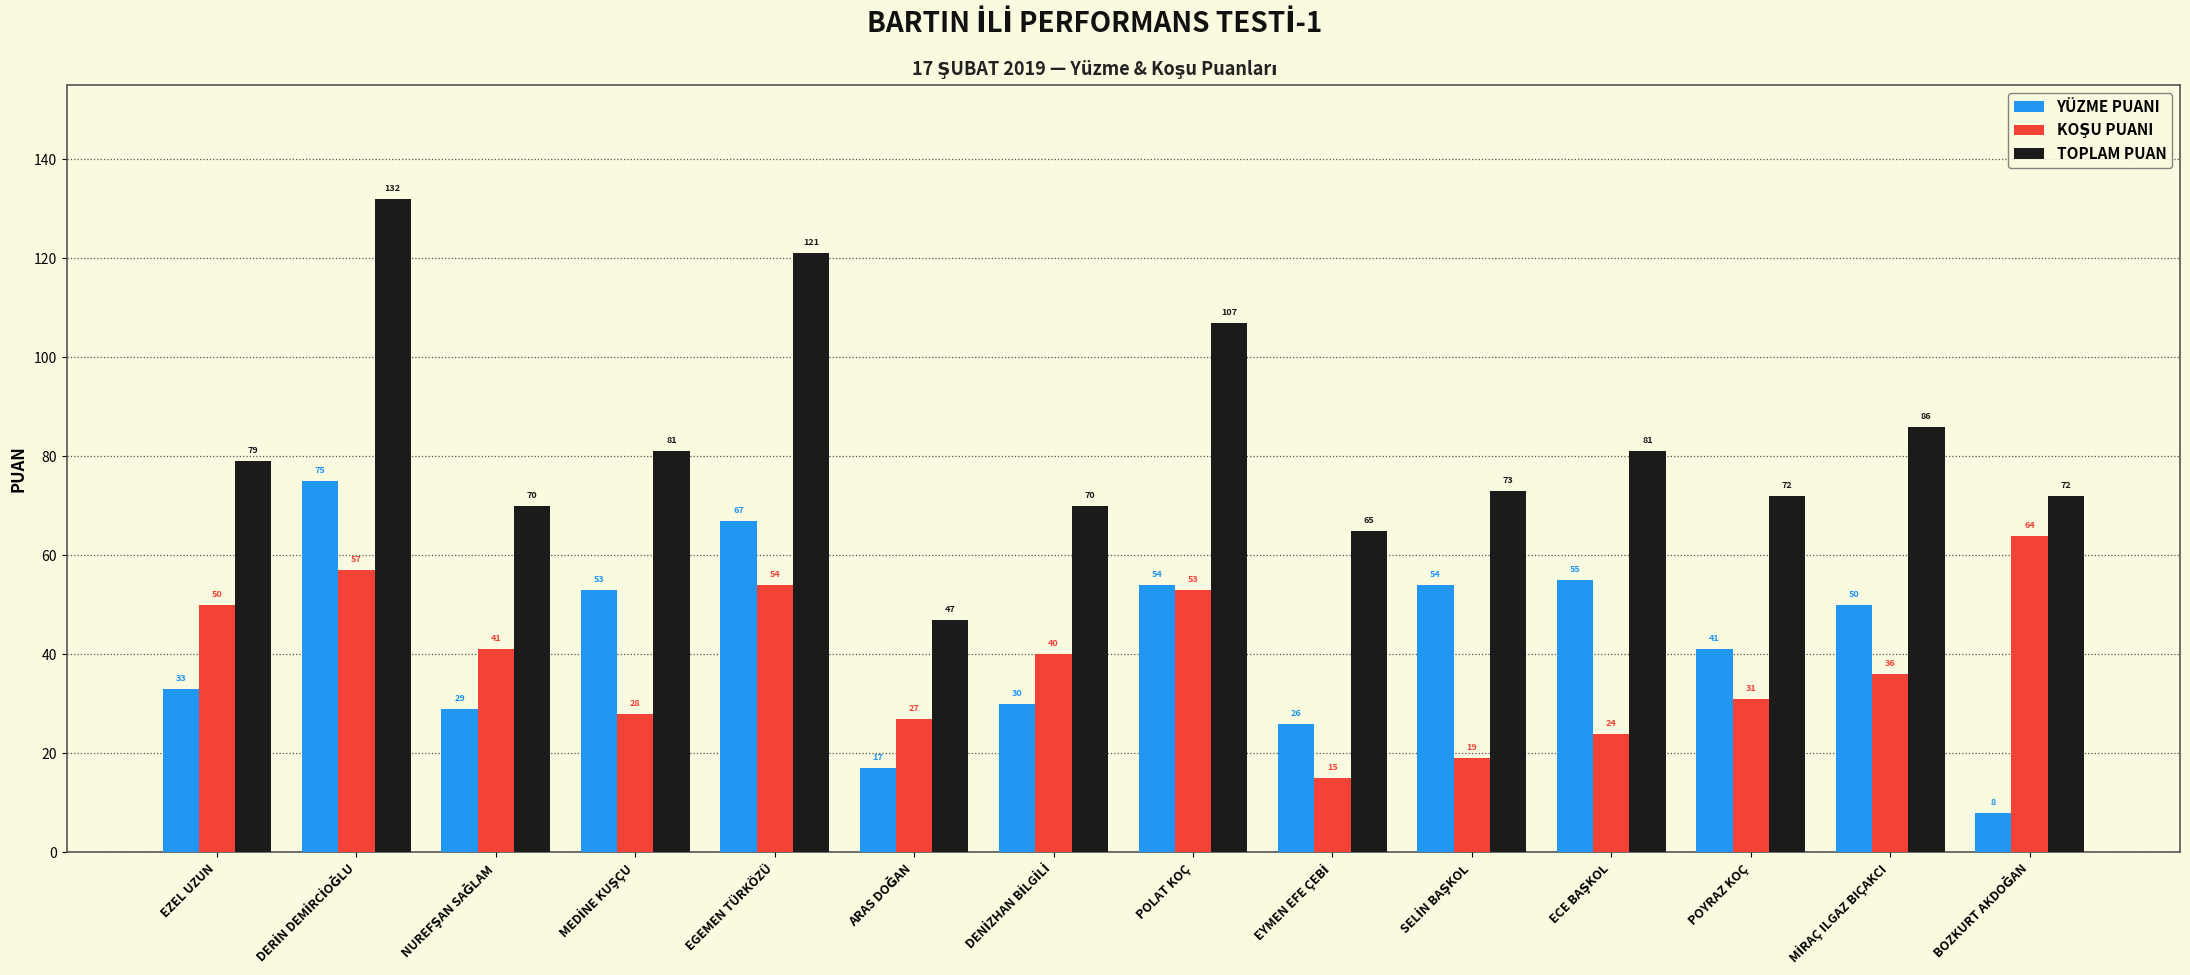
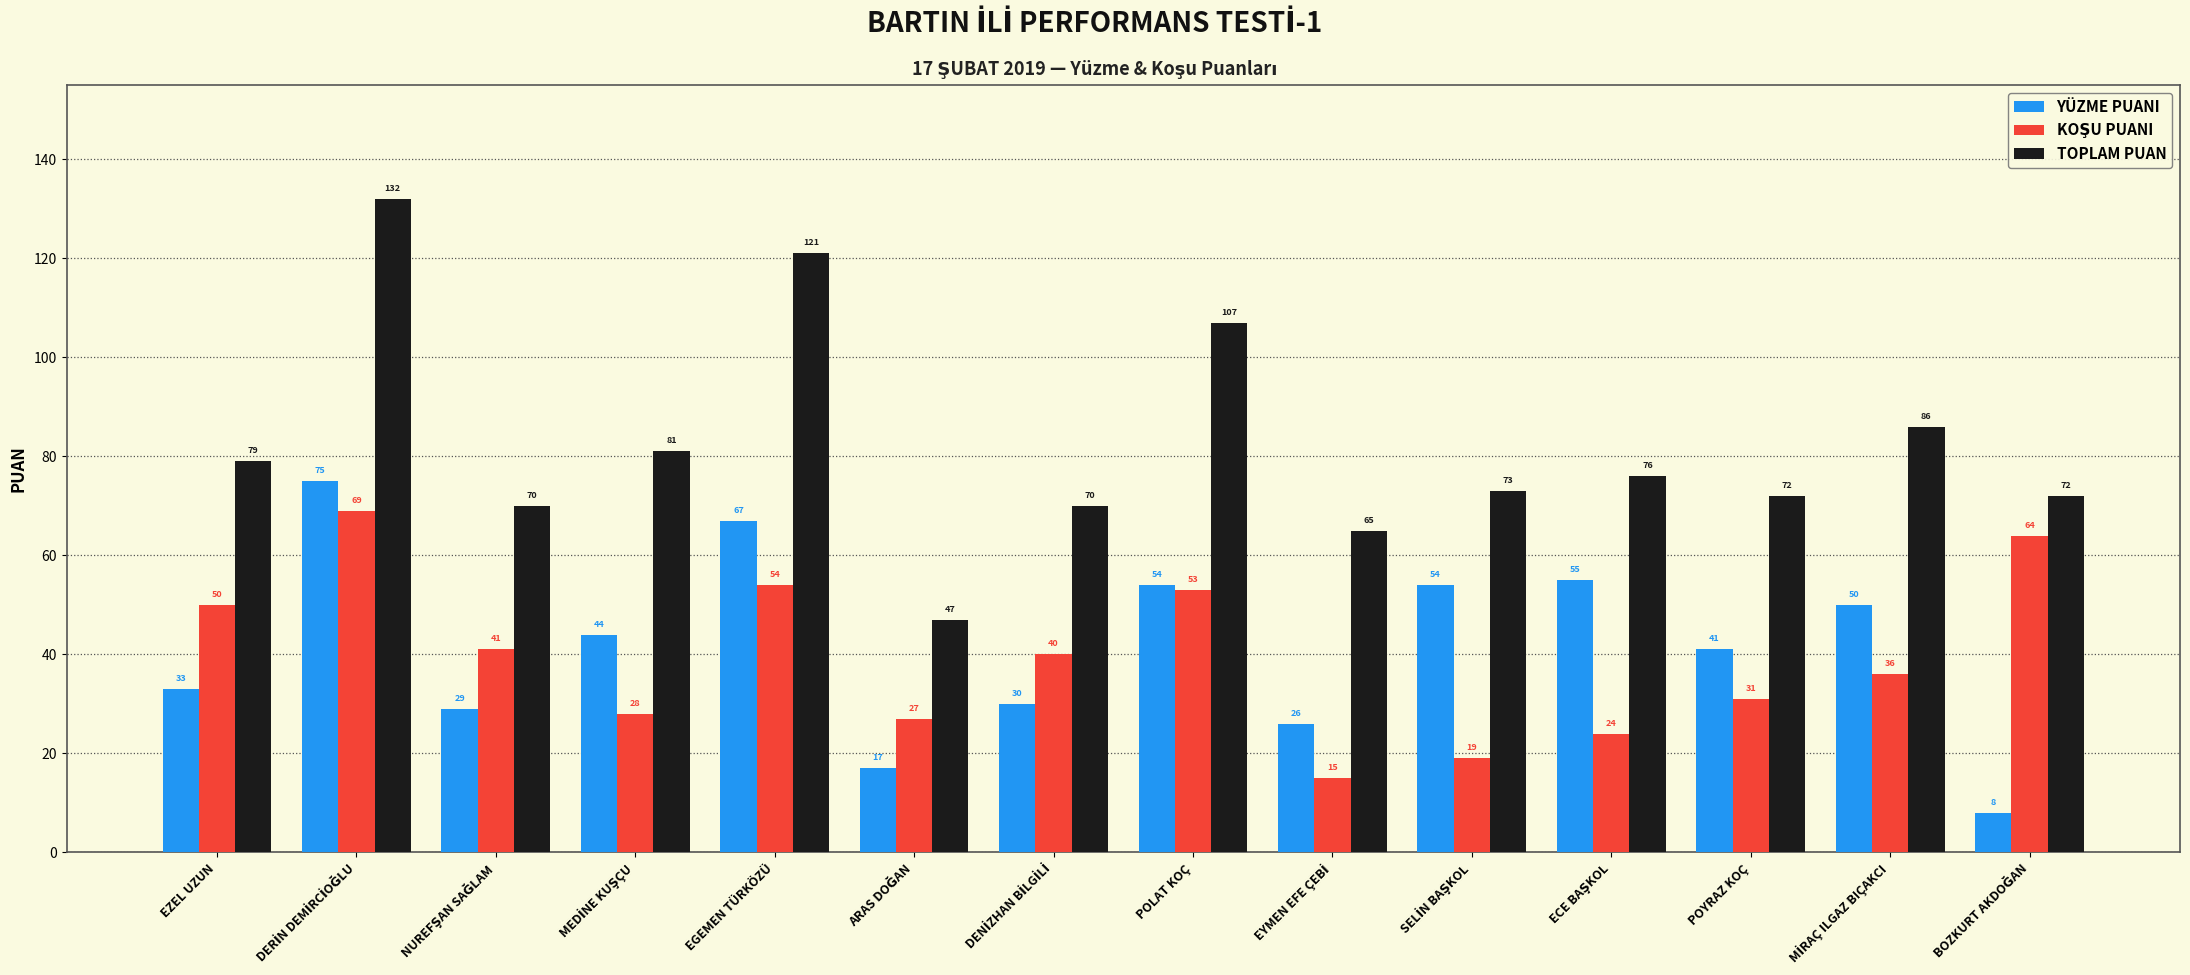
  {
    "YÜZME PUANI": {
      "EZEL UZUN": 33,
      "DERİN DEMİRCİOĞLU": 75,
      "NUREFŞAN SAĞLAM": 29,
-     "MEDİNE KUŞÇU": 53,
+     "MEDİNE KUŞÇU": 44,
      "EGEMEN TÜRKÖZÜ": 67,
      "ARAS DOĞAN": 17,
      "DENİZHAN BİLGİLİ": 30,
      "POLAT KOÇ": 54,
      "EYMEN EFE ÇEBİ": 26,
      "SELİN BAŞKOL": 54,
      "ECE BAŞKOL": 55,
      "POYRAZ KOÇ": 41,
      "MİRAÇ ILGAZ BIÇAKCI": 50,
      "BOZKURT AKDOĞAN": 8
    },
    "KOŞU PUANI": {
      "EZEL UZUN": 50,
-     "DERİN DEMİRCİOĞLU": 57,
+     "DERİN DEMİRCİOĞLU": 69,
      "NUREFŞAN SAĞLAM": 41,
      "MEDİNE KUŞÇU": 28,
      "EGEMEN TÜRKÖZÜ": 54,
      "ARAS DOĞAN": 27,
      "DENİZHAN BİLGİLİ": 40,
      "POLAT KOÇ": 53,
      "EYMEN EFE ÇEBİ": 15,
      "SELİN BAŞKOL": 19,
      "ECE BAŞKOL": 24,
      "POYRAZ KOÇ": 31,
      "MİRAÇ ILGAZ BIÇAKCI": 36,
      "BOZKURT AKDOĞAN": 64
    },
    "TOPLAM PUAN": {
      "EZEL UZUN": 79,
      "DERİN DEMİRCİOĞLU": 132,
      "NUREFŞAN SAĞLAM": 70,
      "MEDİNE KUŞÇU": 81,
      "EGEMEN TÜRKÖZÜ": 121,
      "ARAS DOĞAN": 47,
      "DENİZHAN BİLGİLİ": 70,
      "POLAT KOÇ": 107,
      "EYMEN EFE ÇEBİ": 65,
      "SELİN BAŞKOL": 73,
-     "ECE BAŞKOL": 81,
+     "ECE BAŞKOL": 76,
      "POYRAZ KOÇ": 72,
      "MİRAÇ ILGAZ BIÇAKCI": 86,
      "BOZKURT AKDOĞAN": 72
    }
  }
